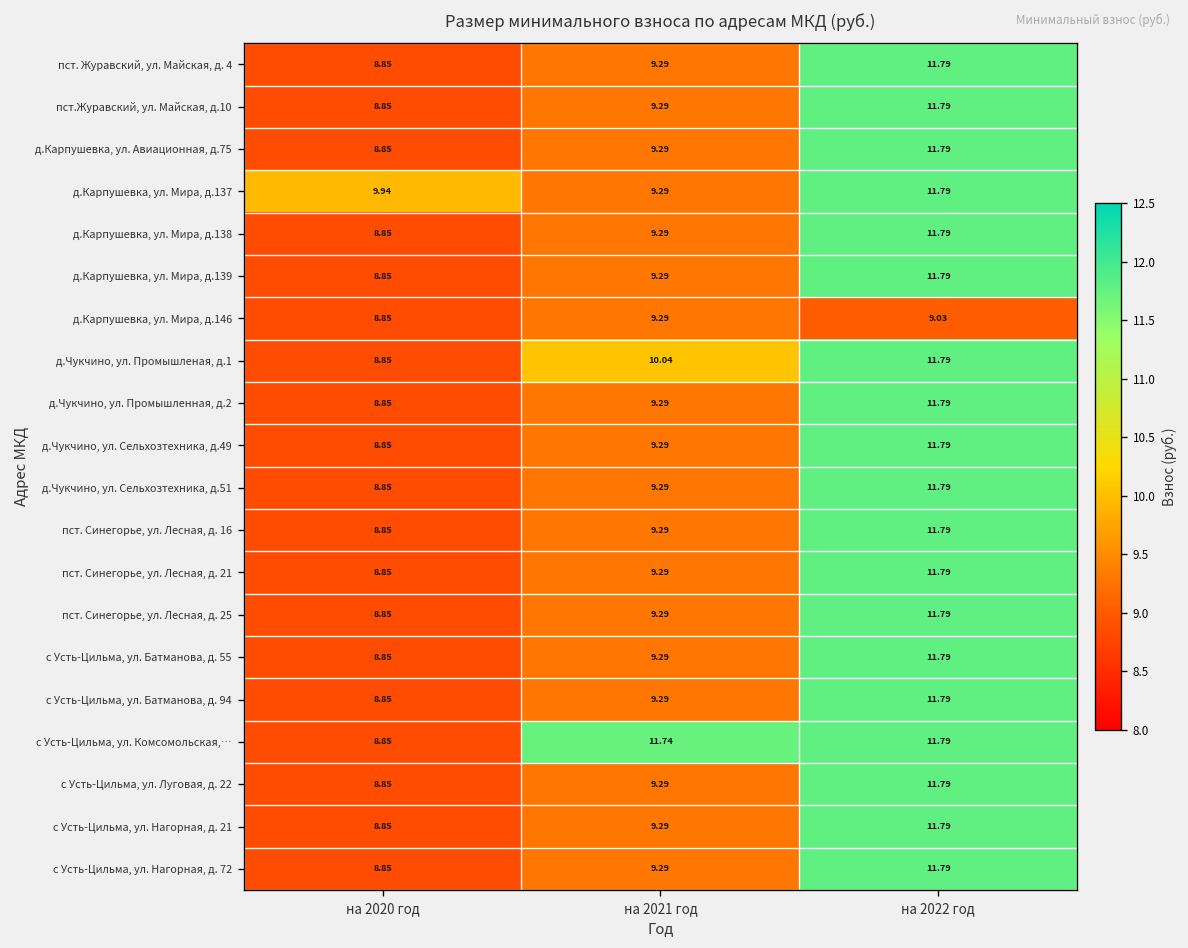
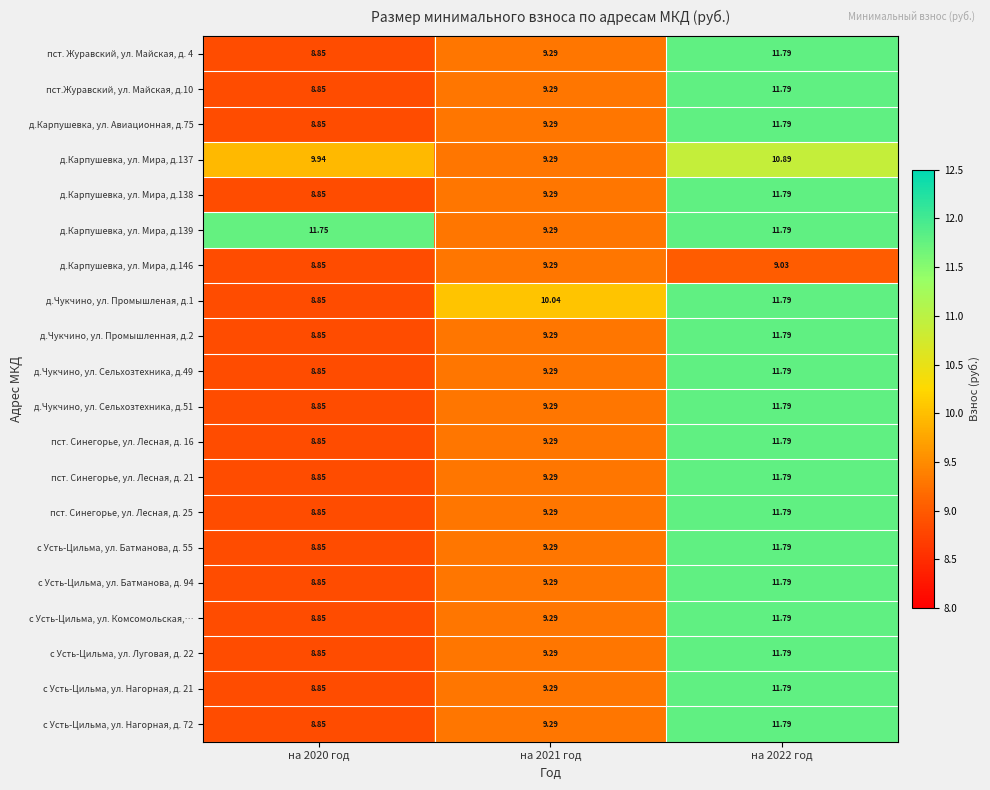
  {
    "пст. Журавский, ул. Майская, д. 4": {
      "на 2020 год": 8.85,
      "на 2021 год": 9.29,
      "на 2022 год": 11.79
    },
    "пст.Журавский, ул. Майская, д.10": {
      "на 2020 год": 8.85,
      "на 2021 год": 9.29,
      "на 2022 год": 11.79
    },
    "д.Карпушевка, ул. Авиационная, д.75": {
      "на 2020 год": 8.85,
      "на 2021 год": 9.29,
      "на 2022 год": 11.79
    },
    "д.Карпушевка, ул. Мира, д.137": {
      "на 2020 год": 9.94,
      "на 2021 год": 9.29,
-     "на 2022 год": 11.79
+     "на 2022 год": 10.89
    },
    "д.Карпушевка, ул. Мира, д.138": {
      "на 2020 год": 8.85,
      "на 2021 год": 9.29,
      "на 2022 год": 11.79
    },
    "д.Карпушевка, ул. Мира, д.139": {
-     "на 2020 год": 8.85,
+     "на 2020 год": 11.75,
      "на 2021 год": 9.29,
      "на 2022 год": 11.79
    },
    "д.Карпушевка, ул. Мира, д.146": {
      "на 2020 год": 8.85,
      "на 2021 год": 9.29,
      "на 2022 год": 9.03
    },
    "д.Чукчино, ул. Промышленая, д.1": {
      "на 2020 год": 8.85,
      "на 2021 год": 10.04,
      "на 2022 год": 11.79
    },
    "д.Чукчино, ул. Промышленная, д.2": {
      "на 2020 год": 8.85,
      "на 2021 год": 9.29,
      "на 2022 год": 11.79
    },
    "д.Чукчино, ул. Сельхозтехника, д.49": {
      "на 2020 год": 8.85,
      "на 2021 год": 9.29,
      "на 2022 год": 11.79
    },
    "д.Чукчино, ул. Сельхозтехника, д.51": {
      "на 2020 год": 8.85,
      "на 2021 год": 9.29,
      "на 2022 год": 11.79
    },
    "пст. Синегорье, ул. Лесная, д. 16": {
      "на 2020 год": 8.85,
      "на 2021 год": 9.29,
      "на 2022 год": 11.79
    },
    "пст. Синегорье, ул. Лесная, д. 21": {
      "на 2020 год": 8.85,
      "на 2021 год": 9.29,
      "на 2022 год": 11.79
    },
    "пст. Синегорье, ул. Лесная, д. 25": {
      "на 2020 год": 8.85,
      "на 2021 год": 9.29,
      "на 2022 год": 11.79
    },
    "с Усть-Цильма, ул. Батманова, д. 55": {
      "на 2020 год": 8.85,
      "на 2021 год": 9.29,
      "на 2022 год": 11.79
    },
    "с Усть-Цильма, ул. Батманова, д. 94": {
      "на 2020 год": 8.85,
      "на 2021 год": 9.29,
      "на 2022 год": 11.79
    },
    "с Усть-Цильма, ул. Комсомольская,…": {
      "на 2020 год": 8.85,
-     "на 2021 год": 11.74,
+     "на 2021 год": 9.29,
      "на 2022 год": 11.79
    },
    "с Усть-Цильма, ул. Луговая, д. 22": {
      "на 2020 год": 8.85,
      "на 2021 год": 9.29,
      "на 2022 год": 11.79
    },
    "с Усть-Цильма, ул. Нагорная, д. 21": {
      "на 2020 год": 8.85,
      "на 2021 год": 9.29,
      "на 2022 год": 11.79
    },
    "с Усть-Цильма, ул. Нагорная, д. 72": {
      "на 2020 год": 8.85,
      "на 2021 год": 9.29,
      "на 2022 год": 11.79
    }
  }
